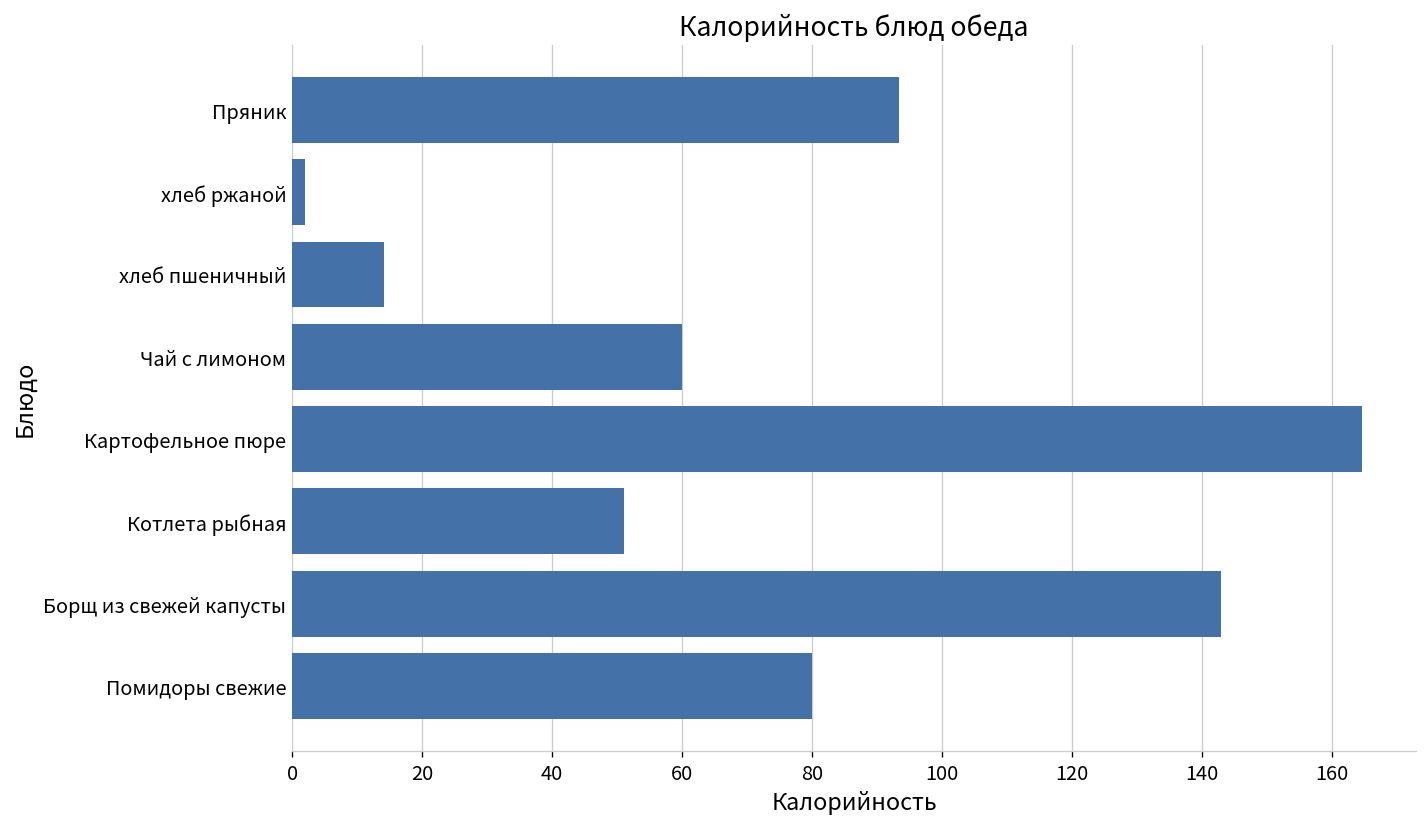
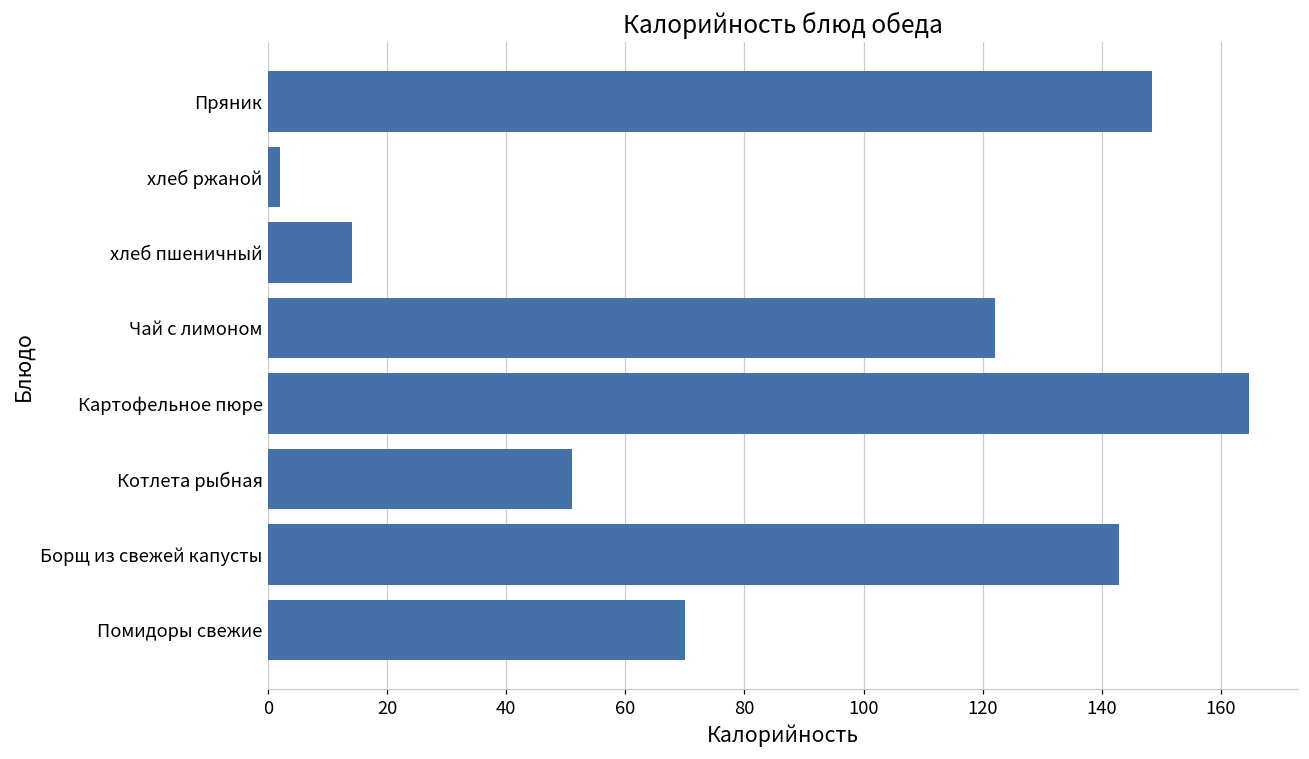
  {
-   "Пряник": 93,
+   "Пряник": 148,
    "хлеб ржаной": 2,
    "хлеб пшеничный": 14,
-   "Чай с лимоном": 60,
+   "Чай с лимоном": 122,
    "Картофельное пюре": 165,
    "Котлета рыбная": 51,
    "Борщ из свежей капусты": 143,
-   "Помидоры свежие": 80
+   "Помидоры свежие": 70
  }
